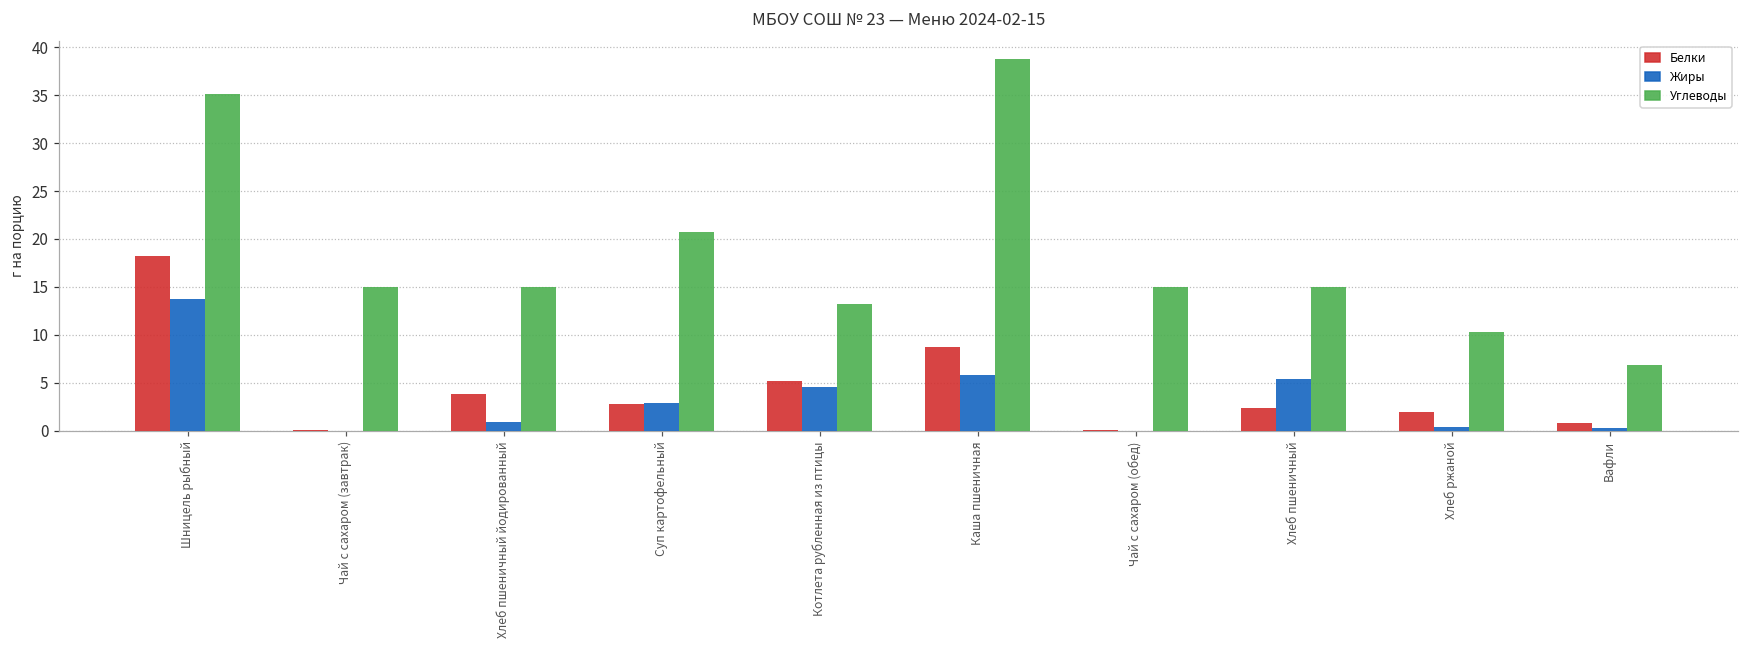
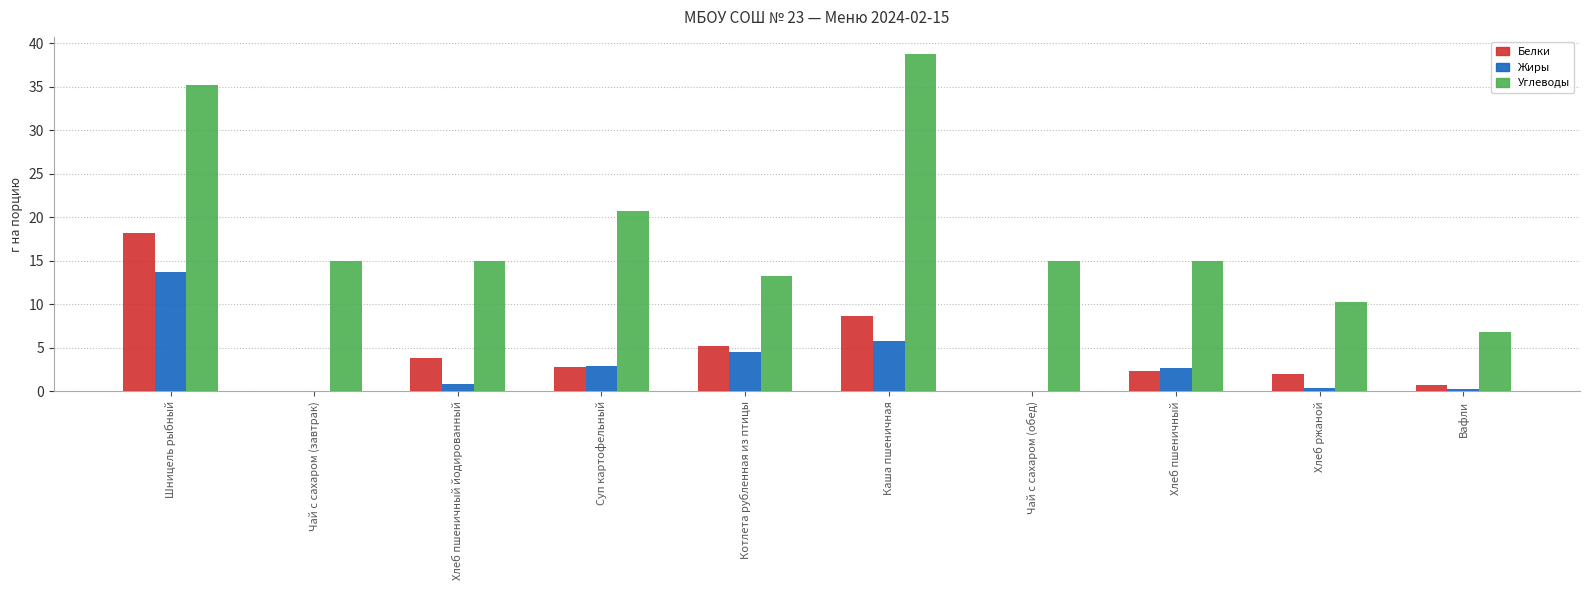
  {
    "Белки": {
      "Шницель рыбный": 18,
      "Хлеб пшеничный йодированный": 4,
      "Суп картофельный": 3,
      "Котлета рубленная из птицы": 5,
      "Каша пшеничная": 9,
      "Хлеб пшеничный": 2,
      "Хлеб ржаной": 2,
      "Вафли": 1
    },
    "Жиры": {
      "Шницель рыбный": 14,
      "Чай с сахаром (завтрак)": 0,
      "Хлеб пшеничный йодированный": 1,
      "Суп картофельный": 3,
      "Котлета рубленная из птицы": 5,
      "Каша пшеничная": 6,
      "Чай с сахаром (обед)": 0,
-     "Хлеб пшеничный": 5,
+     "Хлеб пшеничный": 3,
      "Хлеб ржаной": 0
    },
    "Углеводы": {
      "Шницель рыбный": 35,
      "Чай с сахаром (завтрак)": 15,
      "Хлеб пшеничный йодированный": 15,
      "Суп картофельный": 21,
      "Котлета рубленная из птицы": 13,
      "Каша пшеничная": 39,
      "Чай с сахаром (обед)": 15,
      "Хлеб пшеничный": 15,
      "Хлеб ржаной": 10,
      "Вафли": 7
    }
  }
